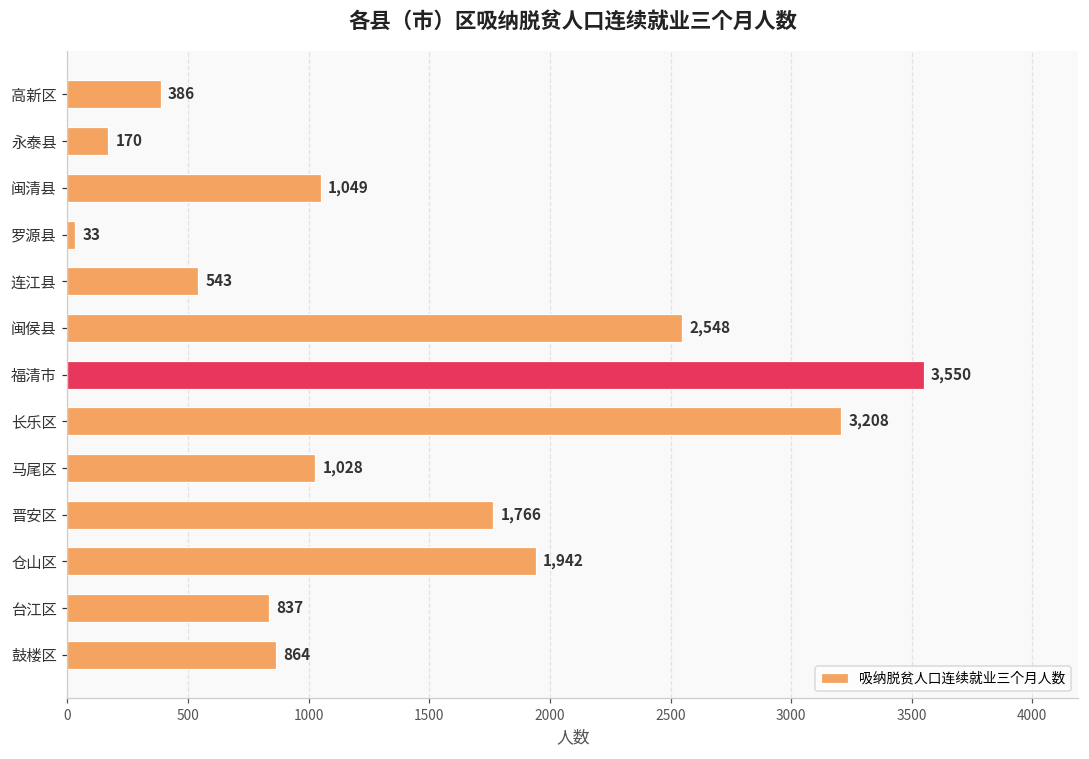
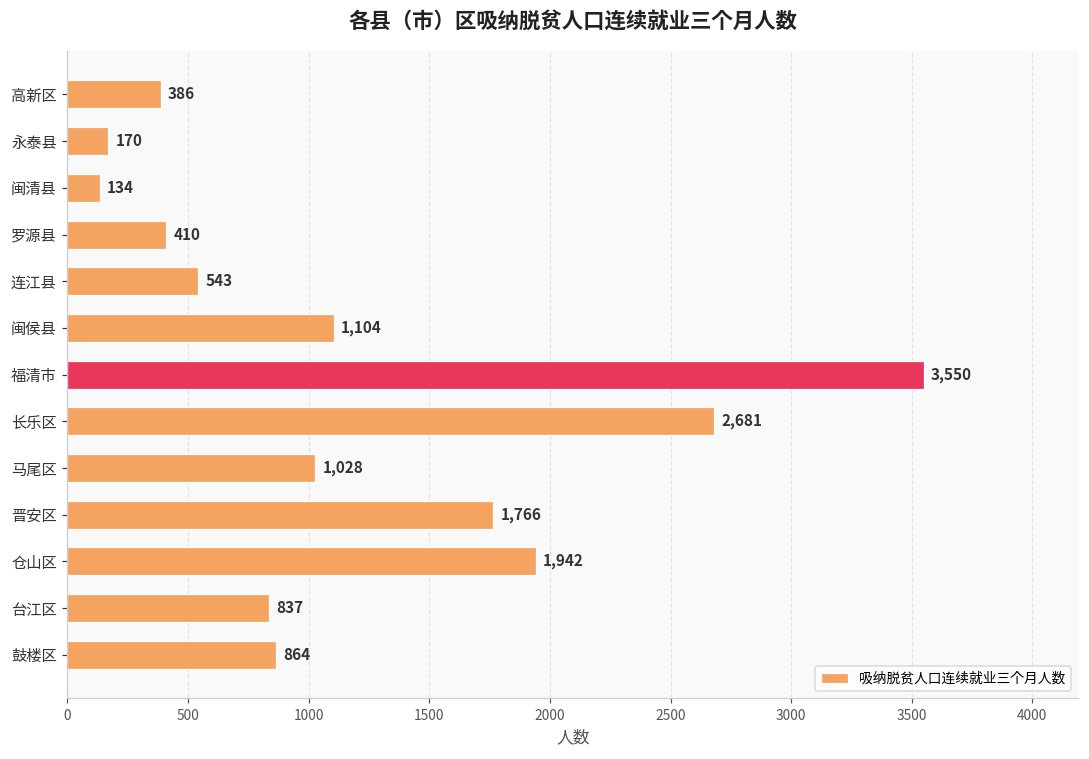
  {
    "高新区": "386",
    "永泰县": "170",
-   "闽清县": "1,049",
-   "罗源县": "33",
+   "闽清县": "134",
+   "罗源县": "410",
    "连江县": "543",
-   "闽侯县": "2,548",
+   "闽侯县": "1,104",
    "福清市": "3,550",
-   "长乐区": "3,208",
+   "长乐区": "2,681",
    "马尾区": "1,028",
    "晋安区": "1,766",
    "仓山区": "1,942",
    "台江区": "837",
    "鼓楼区": "864"
  }
